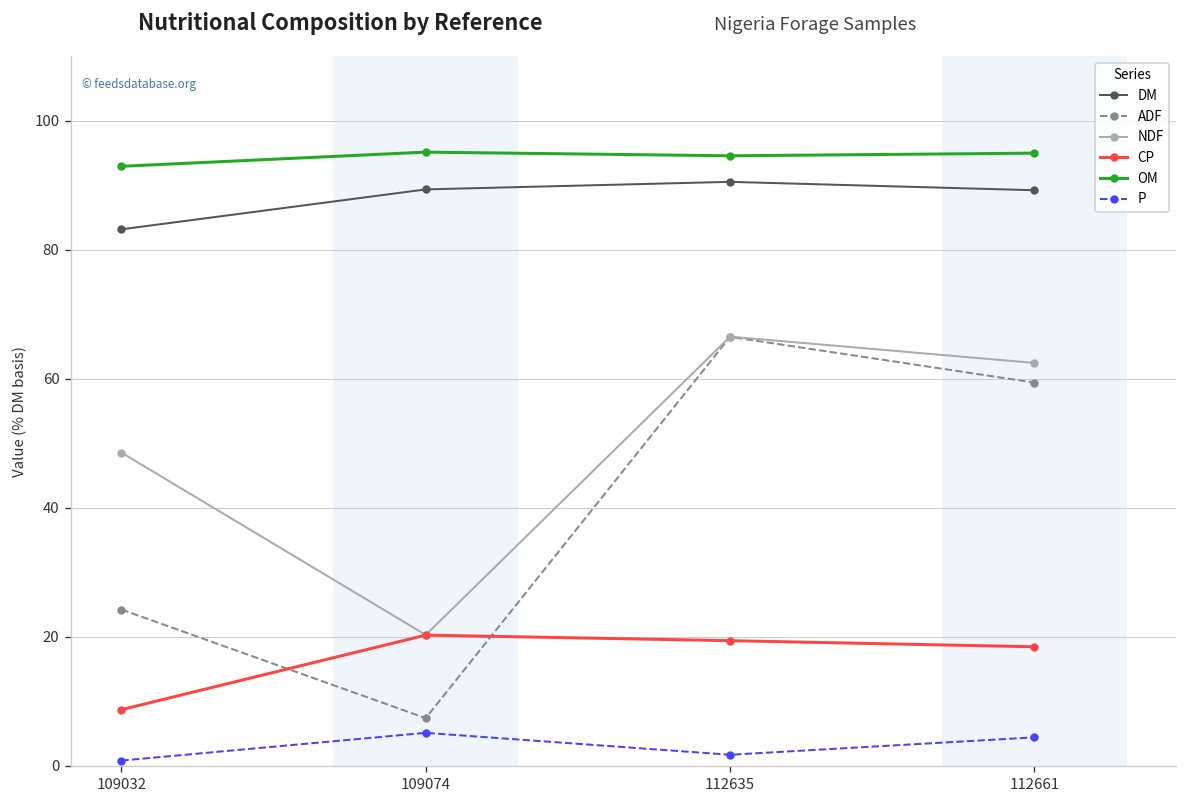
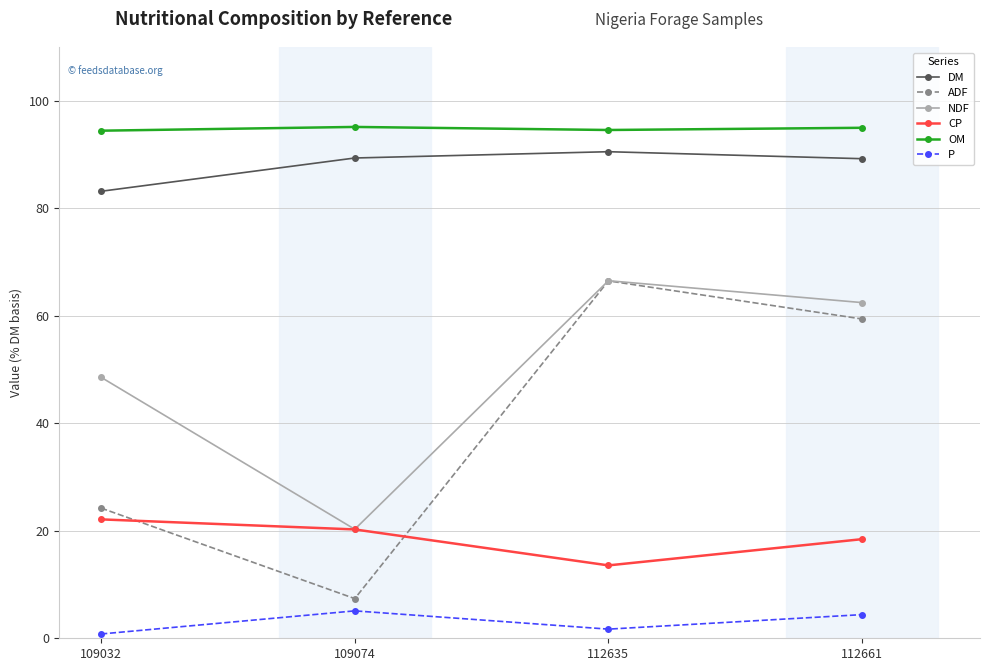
  {
    "DM": {
      "109032": 83,
      "109074": 89,
      "112635": 91,
      "112661": 89
    },
    "CP": {
-     "109032": 9,
-     "112635": 19,
+     "109032": 22,
+     "112635": 14,
      "112661": 18
    },
    "OM": {
-     "109032": 93,
+     "109032": 94,
      "109074": 95,
      "112635": 95,
      "112661": 95
    },
    "P": {
      "109032": 1,
      "109074": 5,
      "112635": 2,
      "112661": 4
    }
  }
